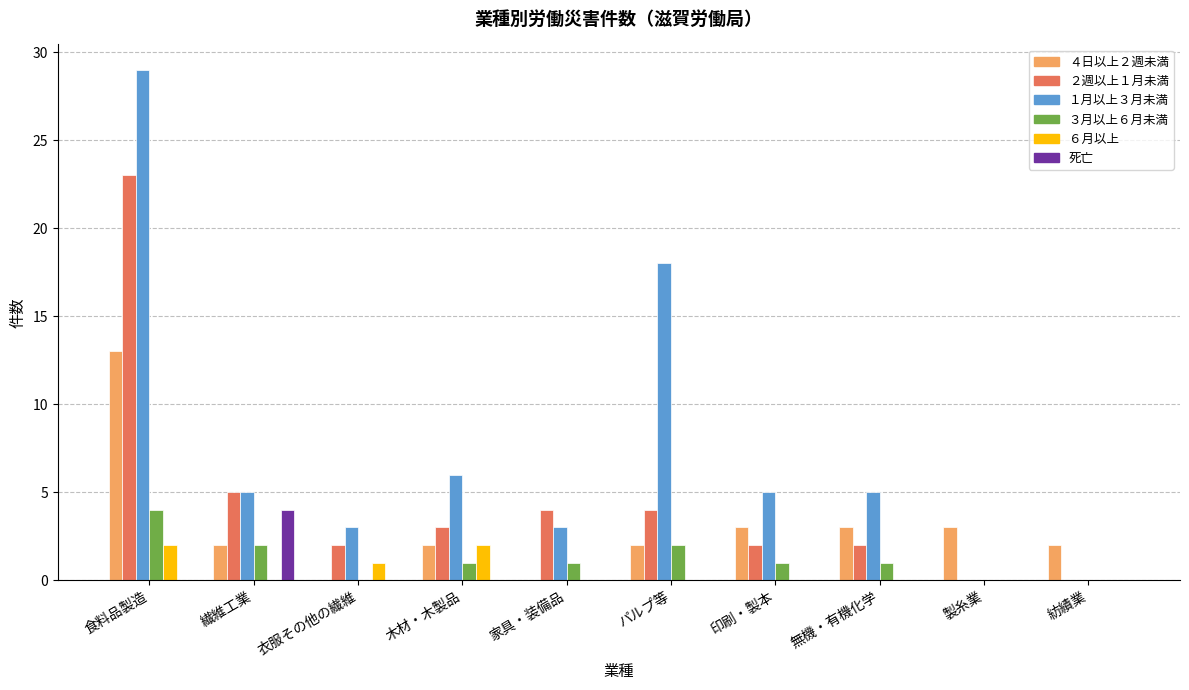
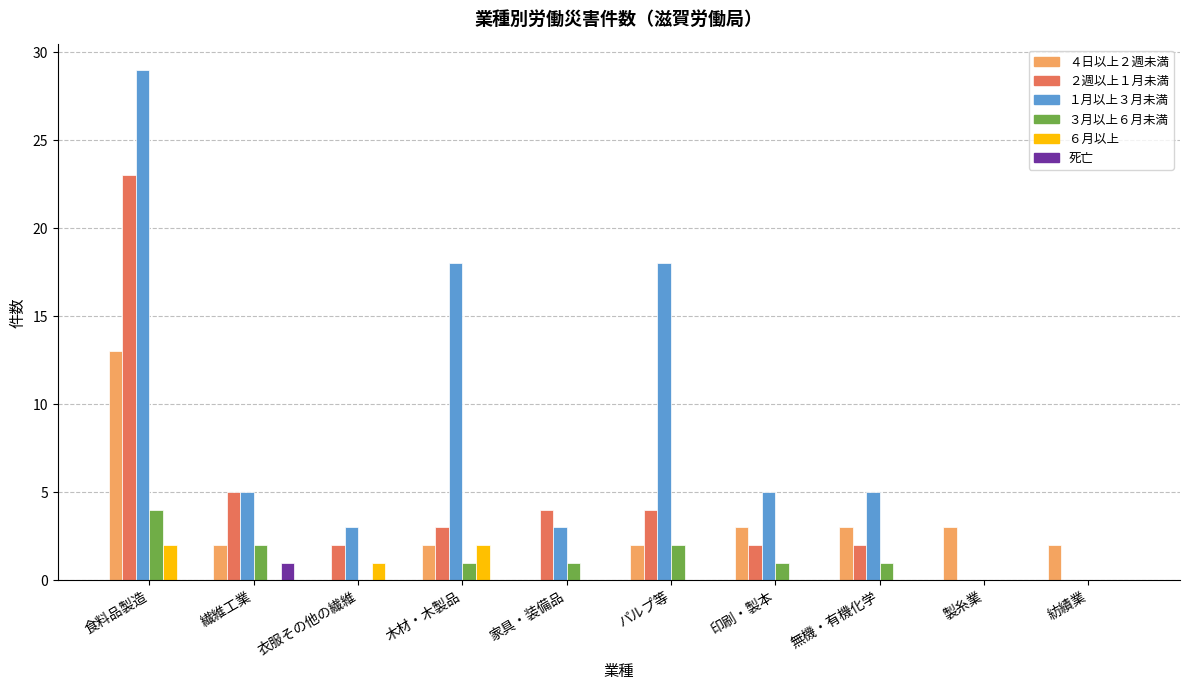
  {
    "１月以上３月未満": {
      "食料品製造": 29,
      "繊維工業": 5,
      "衣服その他の繊維": 3,
-     "木材・木製品": 6,
+     "木材・木製品": 18,
      "家具・装備品": 3,
      "パルプ等": 18,
      "印刷・製本": 5,
      "無機・有機化学": 5,
      "製糸業": 0,
      "紡績業": 0
    },
    "３月以上６月未満": {
      "食料品製造": 4,
      "繊維工業": 2,
      "衣服その他の繊維": 0,
      "木材・木製品": 1,
      "家具・装備品": 1,
      "パルプ等": 2,
      "印刷・製本": 1,
      "無機・有機化学": 1,
      "製糸業": 0,
      "紡績業": 0
    },
    "６月以上": {
      "食料品製造": 2,
      "繊維工業": 0,
      "衣服その他の繊維": 1,
      "木材・木製品": 2,
      "家具・装備品": 0,
      "パルプ等": 0,
      "印刷・製本": 0,
      "無機・有機化学": 0,
      "製糸業": 0,
      "紡績業": 0
    },
    "死亡": {
      "食料品製造": 0,
-     "繊維工業": 4,
+     "繊維工業": 1,
      "衣服その他の繊維": 0,
      "木材・木製品": 0,
      "家具・装備品": 0,
      "パルプ等": 0,
      "印刷・製本": 0,
      "無機・有機化学": 0,
      "製糸業": 0,
      "紡績業": 0
    }
  }
